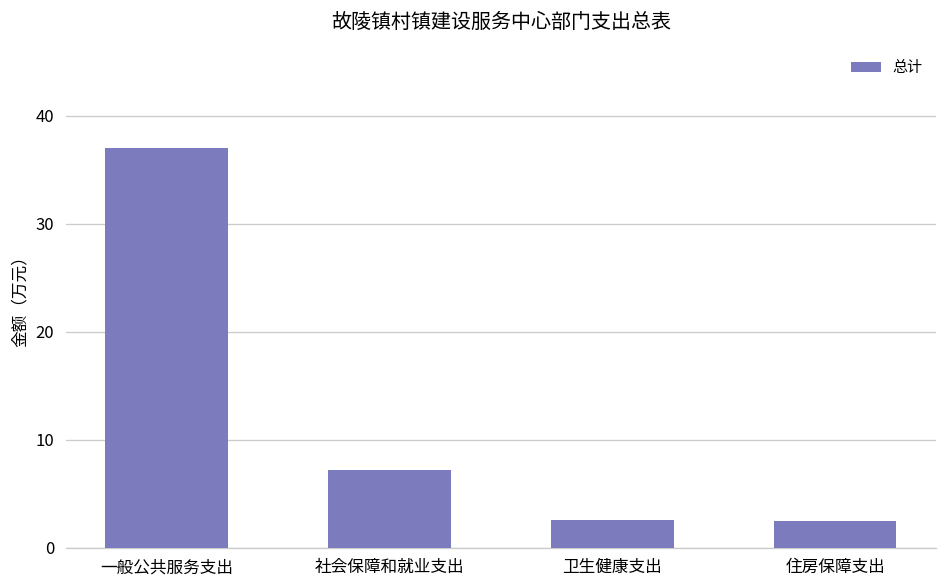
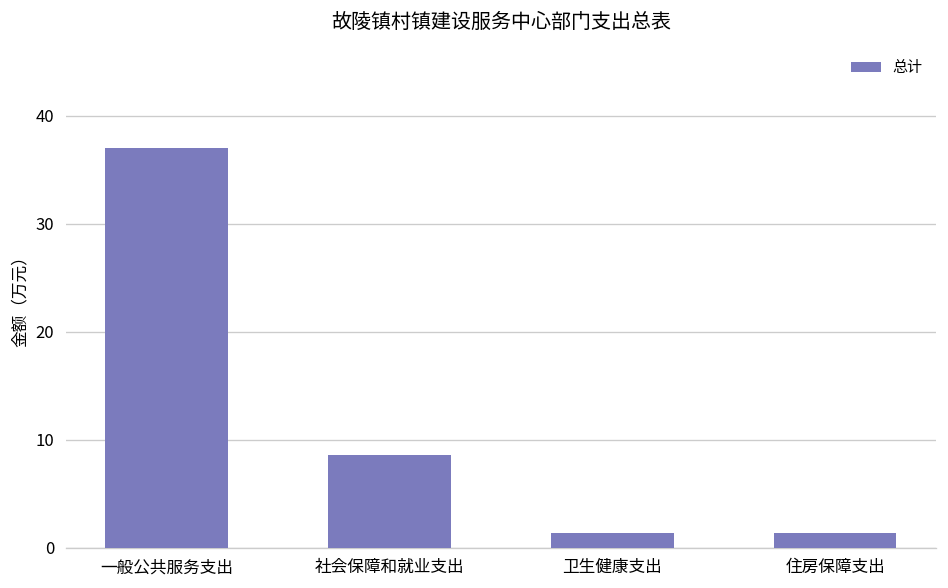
  {
    "一般公共服务支出": 37,
-   "社会保障和就业支出": 7,
-   "卫生健康支出": 3,
-   "住房保障支出": 2
+   "社会保障和就业支出": 9,
+   "卫生健康支出": 1,
+   "住房保障支出": 1
  }
